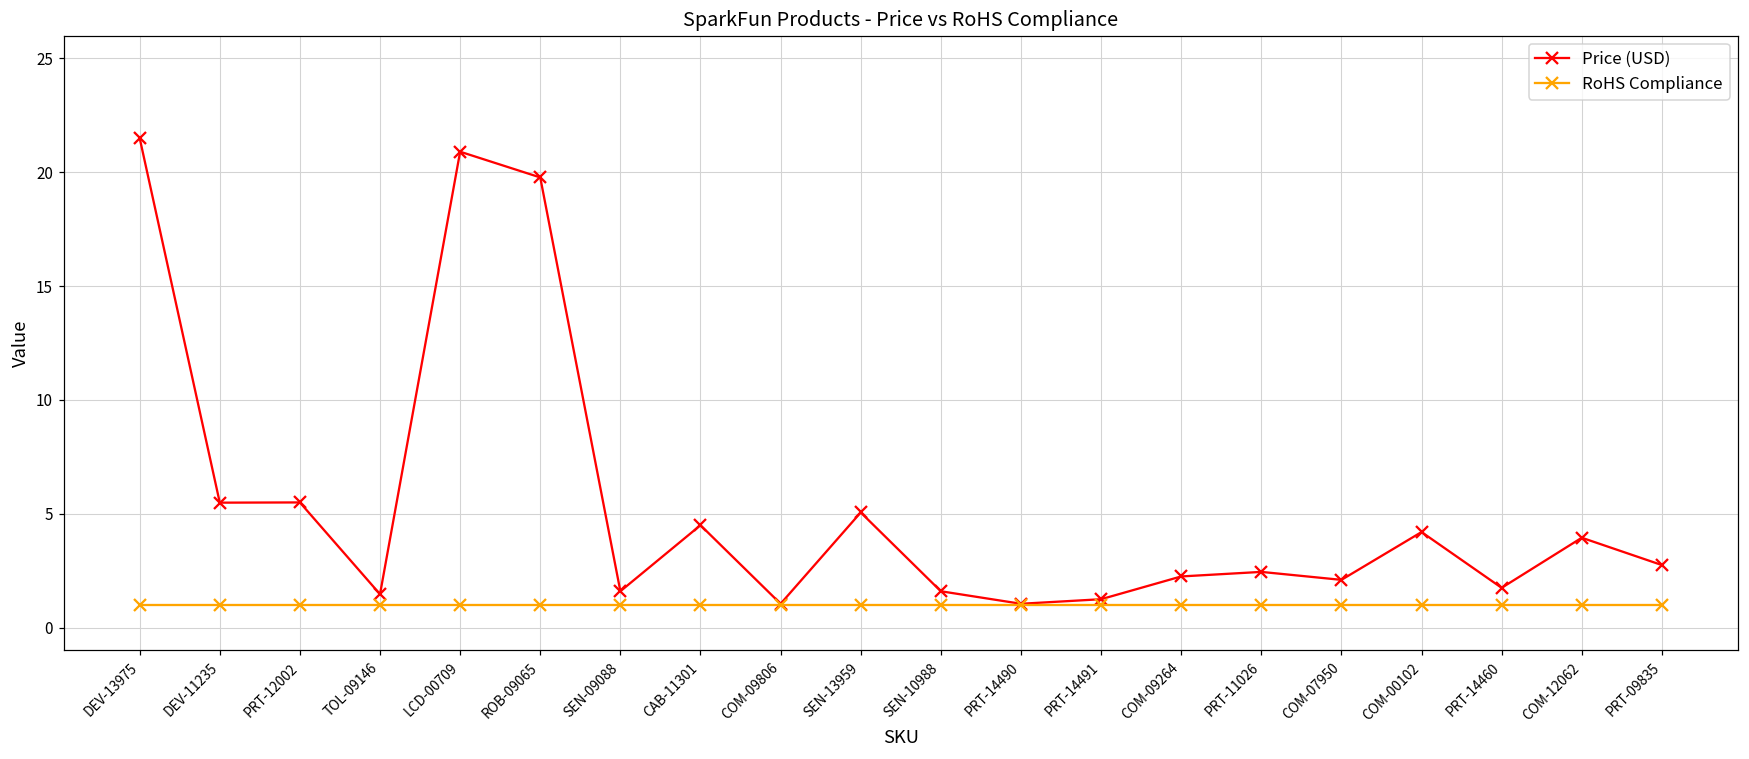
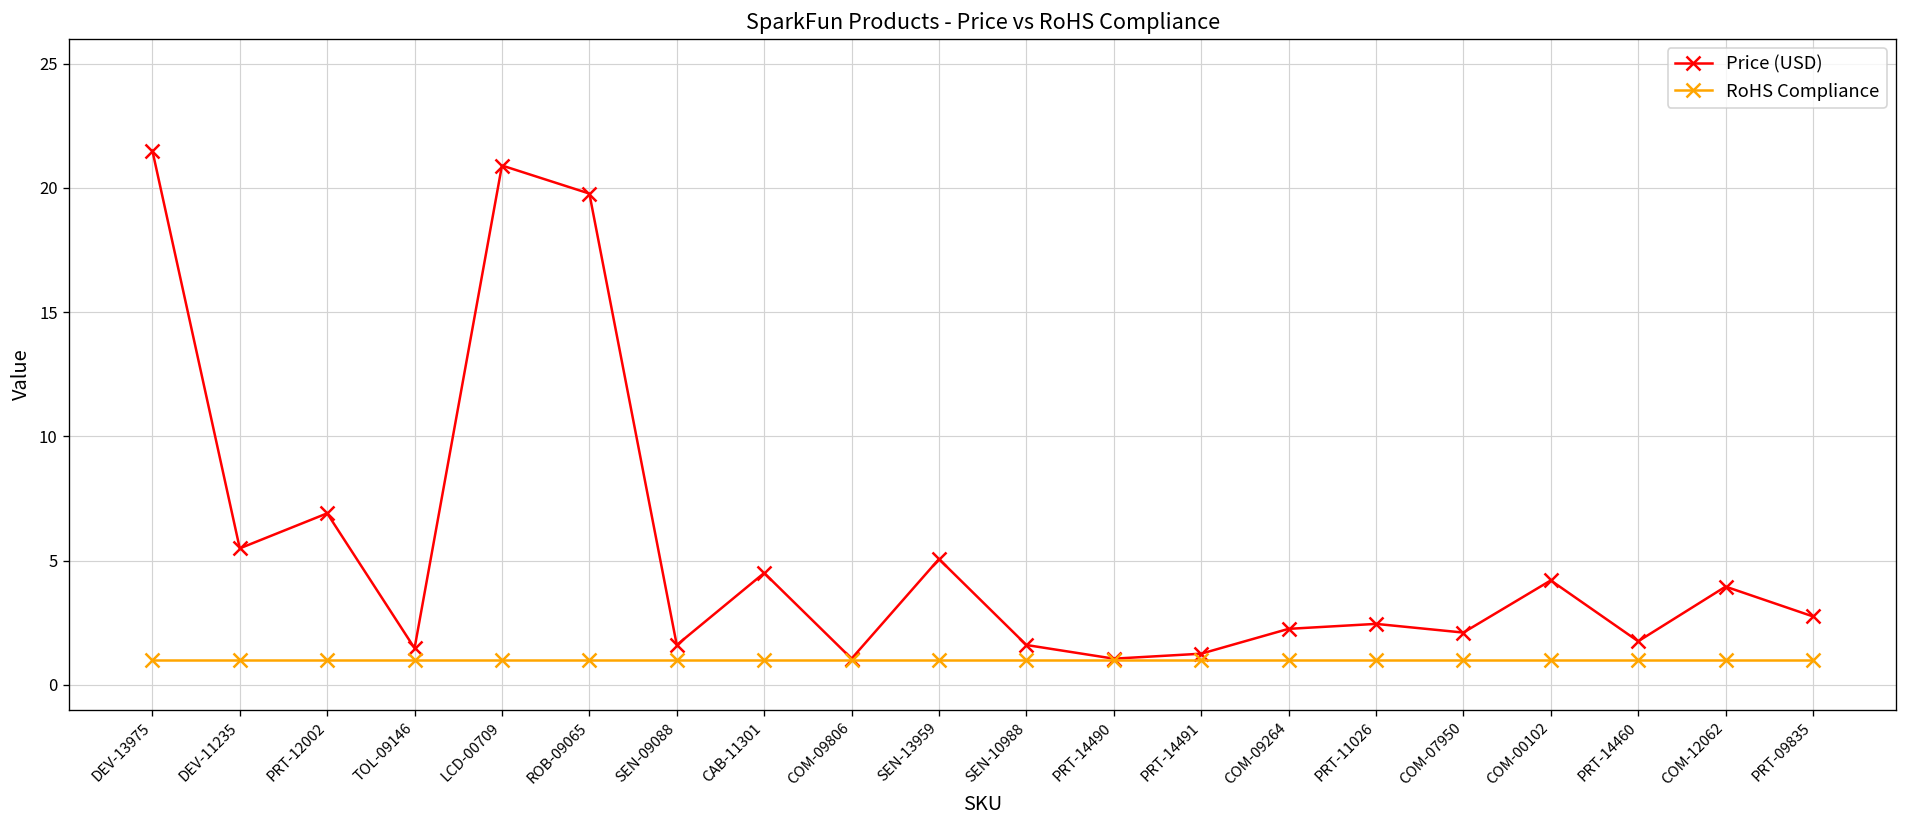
  {
    "Price (USD)": {
      "DEV-13975": 21.5,
      "DEV-11235": 5.5,
-     "PRT-12002": 5.5,
+     "PRT-12002": 6.9,
      "TOL-09146": 1.5,
      "LCD-00709": 20.9,
      "ROB-09065": 19.8,
      "SEN-09088": 1.6,
      "CAB-11301": 4.5,
      "SEN-13959": 5.1,
      "SEN-10988": 1.6,
      "PRT-14491": 1.3,
      "COM-09264": 2.3,
      "PRT-11026": 2.5,
      "COM-07950": 2.1,
      "COM-00102": 4.2,
      "PRT-14460": 1.8,
      "COM-12062": 4.0,
      "PRT-09835": 2.8
    },
    "RoHS Compliance": {
      "DEV-13975": 1.0,
      "DEV-11235": 1.0,
      "PRT-12002": 1.0,
      "TOL-09146": 1.0,
      "LCD-00709": 1.0,
      "ROB-09065": 1.0,
      "SEN-09088": 1.0,
      "CAB-11301": 1.0,
      "SEN-13959": 1.0,
      "SEN-10988": 1.0,
      "PRT-14491": 1.0,
      "COM-09264": 1.0,
      "PRT-11026": 1.0,
      "COM-07950": 1.0,
      "COM-00102": 1.0,
      "PRT-14460": 1.0,
      "COM-12062": 1.0,
      "PRT-09835": 1.0
    }
  }
